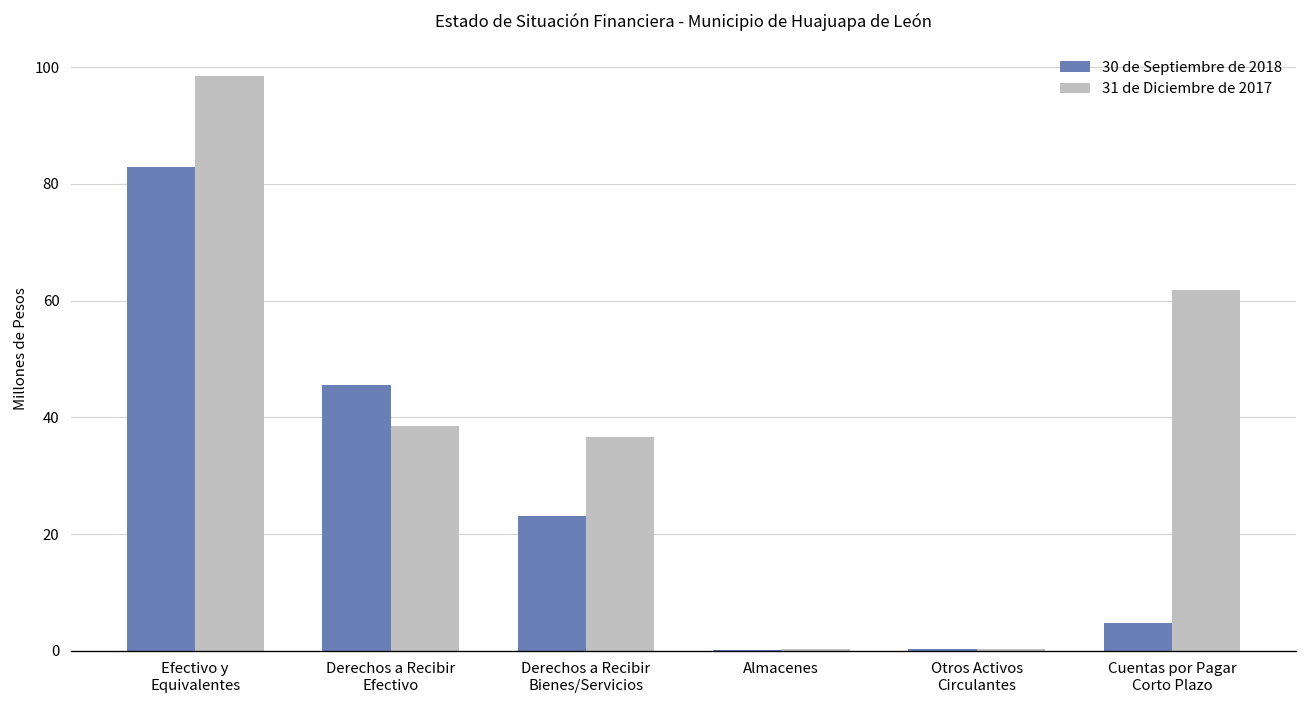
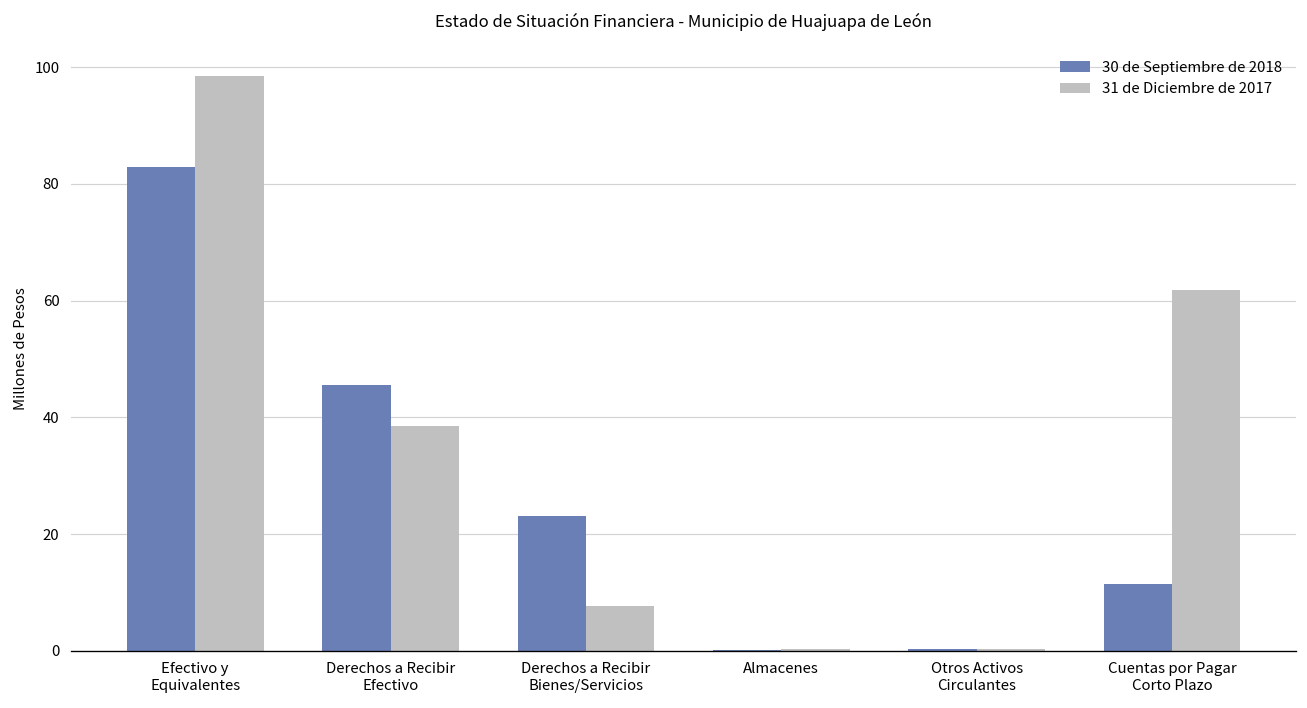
  {
    "30 de Septiembre de 2018": {
      "Efectivo y Equivalentes": 83,
      "Derechos a Recibir Efectivo": 46,
      "Derechos a Recibir Bienes/Servicios": 23,
-     "Cuentas por Pagar Corto Plazo": 5
+     "Cuentas por Pagar Corto Plazo": 11
    },
    "31 de Diciembre de 2017": {
      "Efectivo y Equivalentes": 99,
      "Derechos a Recibir Efectivo": 39,
-     "Derechos a Recibir Bienes/Servicios": 37,
+     "Derechos a Recibir Bienes/Servicios": 8,
      "Cuentas por Pagar Corto Plazo": 62
    }
  }
